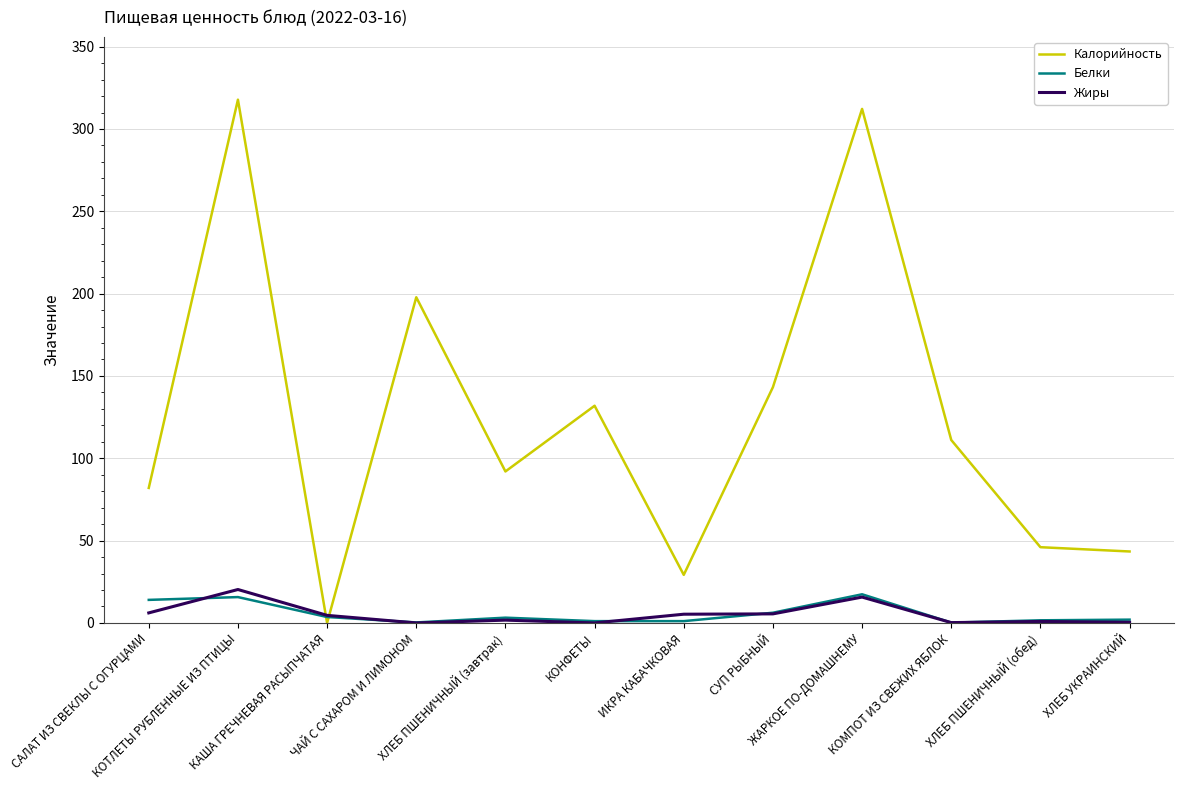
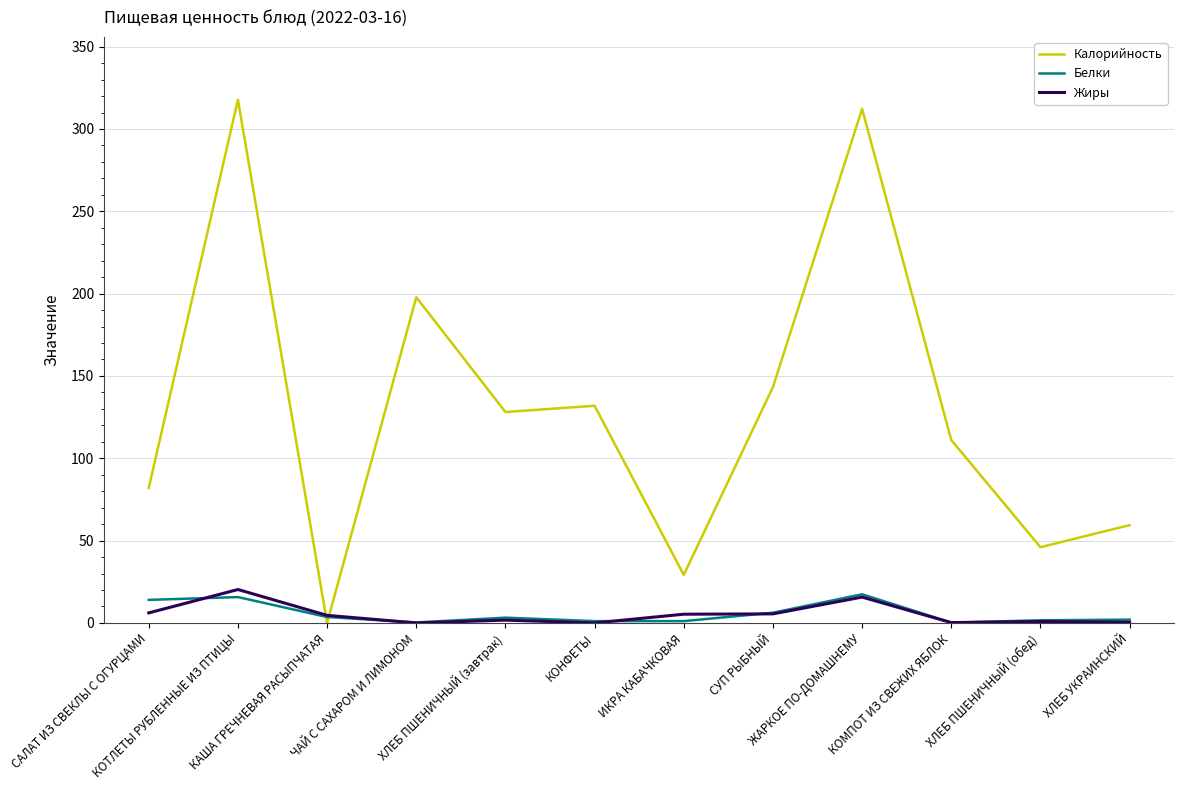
  {
    "Калорийность": {
      "САЛАТ ИЗ СВЕКЛЫ С ОГУРЦАМИ": 82,
      "КОТЛЕТЫ РУБЛЕННЫЕ ИЗ ПТИЦЫ": 318,
      "КАША ГРЕЧНЕВАЯ РАСЫПЧАТАЯ": 0,
      "ЧАЙ С САХАРОМ И ЛИМОНОМ": 198,
-     "ХЛЕБ ПШЕНИЧНЫЙ (завтрак)": 92,
+     "ХЛЕБ ПШЕНИЧНЫЙ (завтрак)": 128,
      "КОНФЕТЫ": 132,
      "ИКРА КАБАЧКОВАЯ": 29,
      "СУП РЫБНЫЙ": 143,
      "ЖАРКОЕ ПО-ДОМАШНЕМУ": 312,
      "КОМПОТ ИЗ СВЕЖИХ ЯБЛОК": 111,
      "ХЛЕБ ПШЕНИЧНЫЙ (обед)": 46,
-     "ХЛЕБ УКРАИНСКИЙ": 43
+     "ХЛЕБ УКРАИНСКИЙ": 59
    },
    "Белки": {
      "САЛАТ ИЗ СВЕКЛЫ С ОГУРЦАМИ": 14,
      "КОТЛЕТЫ РУБЛЕННЫЕ ИЗ ПТИЦЫ": 16,
      "ИКРА КАБАЧКОВАЯ": 1,
      "ЖАРКОЕ ПО-ДОМАШНЕМУ": 17,
      "ХЛЕБ УКРАИНСКИЙ": 2
    },
    "Жиры": {
      "САЛАТ ИЗ СВЕКЛЫ С ОГУРЦАМИ": 6,
      "КОТЛЕТЫ РУБЛЕННЫЕ ИЗ ПТИЦЫ": 20,
      "ИКРА КАБАЧКОВАЯ": 5,
      "ЖАРКОЕ ПО-ДОМАШНЕМУ": 16,
      "ХЛЕБ УКРАИНСКИЙ": 0
    }
  }
